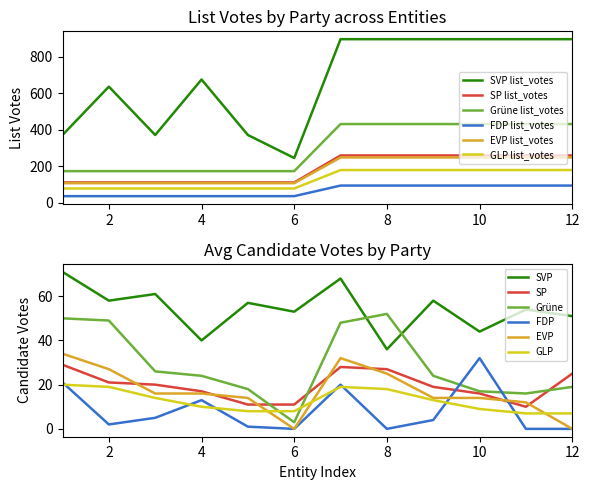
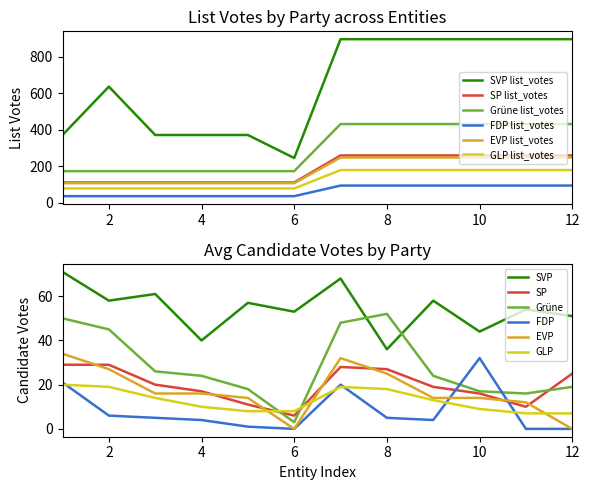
  {
    "List Votes by Party across Entities": {
      "SVP list_votes": {
        "2": 640,
-       "4": 680,
+       "4": 370,
        "6": 250,
        "8": 900,
        "10": 900,
        "12": 900
      },
      "Grüne list_votes": {
        "2": 170,
        "4": 170,
        "6": 170,
        "8": 430,
        "12": 430
      },
      "FDP list_votes": {
        "2": 40,
        "4": 40,
        "6": 40,
        "8": 100,
        "10": 100,
        "12": 100
      }
    },
    "Avg Candidate Votes by Party": {
      "SVP": {
        "2": 58,
        "4": 40,
        "6": 53,
        "8": 36,
        "10": 44,
        "12": 51
      },
      "SP": {
-       "2": 21,
-       "6": 11,
+       "2": 29,
+       "6": 6,
        "8": 27,
        "12": 25
      },
      "Grüne": {
-       "2": 49,
+       "2": 45,
        "4": 24,
        "6": 3,
        "8": 52,
        "12": 19
      },
      "FDP": {
-       "2": 2,
-       "4": 13,
-       "8": 0,
+       "2": 6,
+       "4": 4,
+       "8": 5,
        "10": 32
      }
    }
  }
